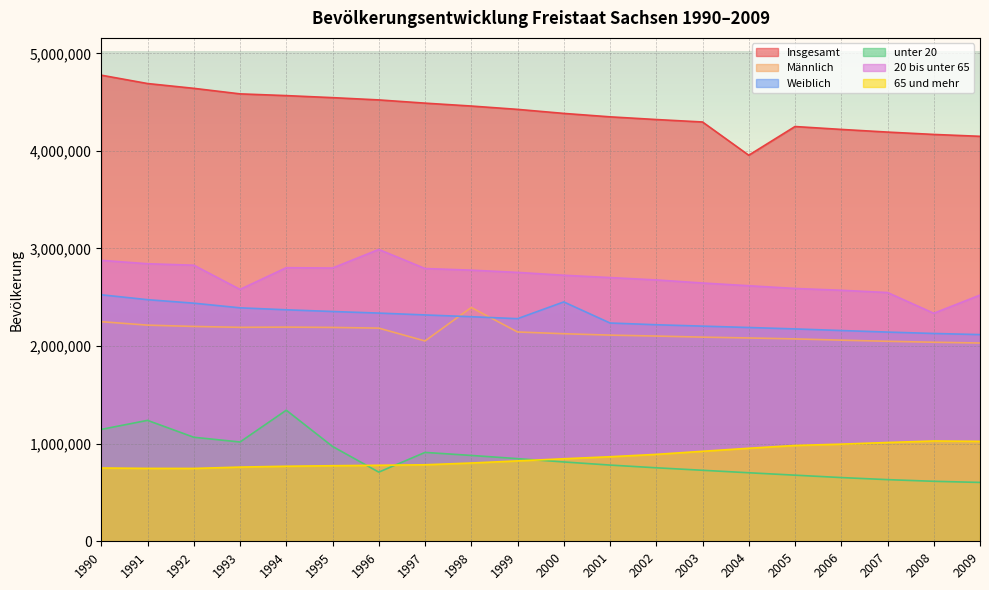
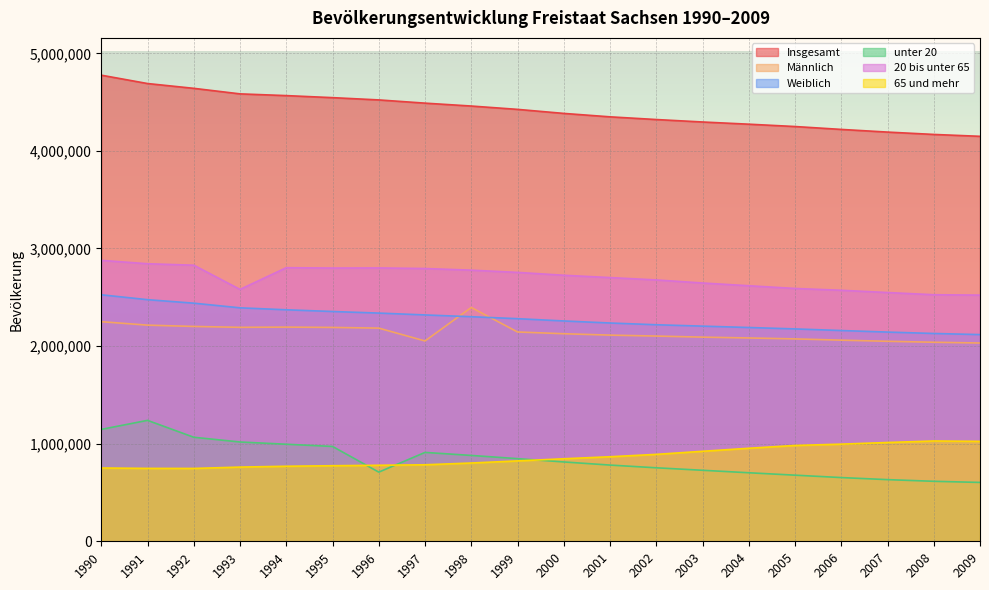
  {
    "Insgesamt": {
      "1990": "4,800,000",
      "1991": "4,700,000",
      "1992": "4,600,000",
      "1993": "4,600,000",
      "1994": "4,600,000",
      "1995": "4,500,000",
      "1996": "4,500,000",
      "1997": "4,500,000",
      "1998": "4,500,000",
      "1999": "4,400,000",
      "2000": "4,400,000",
      "2001": "4,300,000",
      "2002": "4,300,000",
      "2003": "4,300,000",
-     "2004": "4,000,000",
+     "2004": "4,300,000",
      "2005": "4,200,000",
      "2006": "4,200,000",
      "2007": "4,200,000",
      "2008": "4,200,000",
      "2009": "4,100,000"
    },
    "Männlich": {
      "1990": "2,300,000",
      "1991": "2,200,000",
      "1992": "2,200,000",
      "1993": "2,200,000",
      "1994": "2,200,000",
      "1995": "2,200,000",
      "1996": "2,200,000",
      "1997": "2,100,000",
      "1998": "2,400,000",
      "1999": "2,100,000",
      "2000": "2,100,000",
      "2001": "2,100,000",
      "2002": "2,100,000",
      "2003": "2,100,000",
      "2004": "2,100,000",
      "2005": "2,100,000",
      "2006": "2,100,000",
      "2007": "2,000,000",
      "2008": "2,000,000",
      "2009": "2,000,000"
    },
    "Weiblich": {
      "1990": "2,500,000",
      "1991": "2,500,000",
      "1992": "2,400,000",
      "1993": "2,400,000",
      "1994": "2,400,000",
      "1995": "2,400,000",
      "1996": "2,300,000",
      "1997": "2,300,000",
      "1998": "2,300,000",
      "1999": "2,300,000",
-     "2000": "2,500,000",
+     "2000": "2,300,000",
      "2001": "2,200,000",
      "2002": "2,200,000",
      "2003": "2,200,000",
      "2004": "2,200,000",
      "2005": "2,200,000",
      "2006": "2,200,000",
      "2007": "2,100,000",
      "2008": "2,100,000",
      "2009": "2,100,000"
    },
    "unter 20": {
      "1990": "1,100,000",
      "1991": "1,200,000",
      "1992": "1,100,000",
      "1993": "1,000,000",
-     "1994": "1,300,000",
+     "1994": "1,000,000",
      "1995": "1,000,000",
      "1996": "700,000",
      "1997": "900,000",
      "1998": "900,000",
      "2000": "800,000",
      "2001": "800,000",
      "2002": "800,000",
      "2003": "700,000",
      "2004": "700,000",
      "2005": "700,000",
      "2006": "700,000",
      "2007": "600,000",
      "2008": "600,000",
      "2009": "600,000"
    },
    "20 bis unter 65": {
      "1990": "2,900,000",
      "1991": "2,800,000",
      "1992": "2,800,000",
      "1993": "2,600,000",
      "1994": "2,800,000",
      "1995": "2,800,000",
-     "1996": "3,000,000",
+     "1996": "2,800,000",
      "1997": "2,800,000",
      "1998": "2,800,000",
      "1999": "2,800,000",
      "2000": "2,700,000",
      "2001": "2,700,000",
      "2002": "2,700,000",
      "2003": "2,600,000",
      "2004": "2,600,000",
      "2005": "2,600,000",
      "2006": "2,600,000",
      "2007": "2,500,000",
-     "2008": "2,300,000",
+     "2008": "2,500,000",
      "2009": "2,500,000"
    },
    "65 und mehr": {
      "1990": "800,000",
      "1991": "700,000",
      "1992": "700,000",
      "1993": "800,000",
      "1994": "800,000",
      "1995": "800,000",
      "1996": "800,000",
      "1997": "800,000",
      "1998": "800,000",
      "2000": "800,000",
      "2001": "900,000",
      "2002": "900,000",
      "2003": "900,000",
      "2004": "1,000,000",
      "2005": "1,000,000",
      "2006": "1,000,000",
      "2007": "1,000,000",
      "2008": "1,000,000",
      "2009": "1,000,000"
    }
  }
